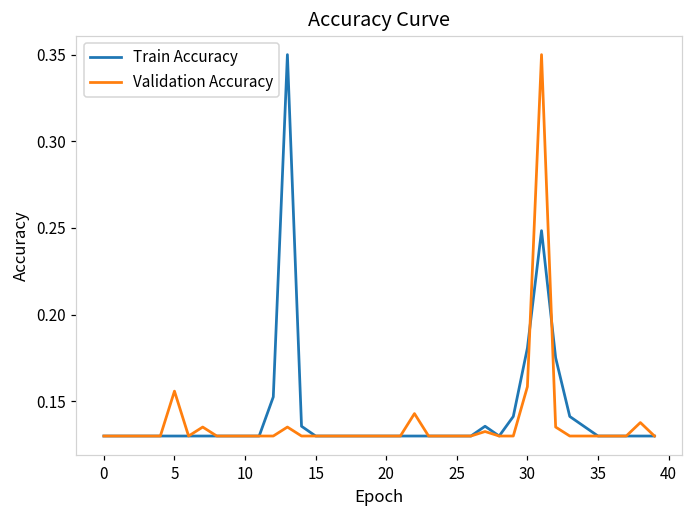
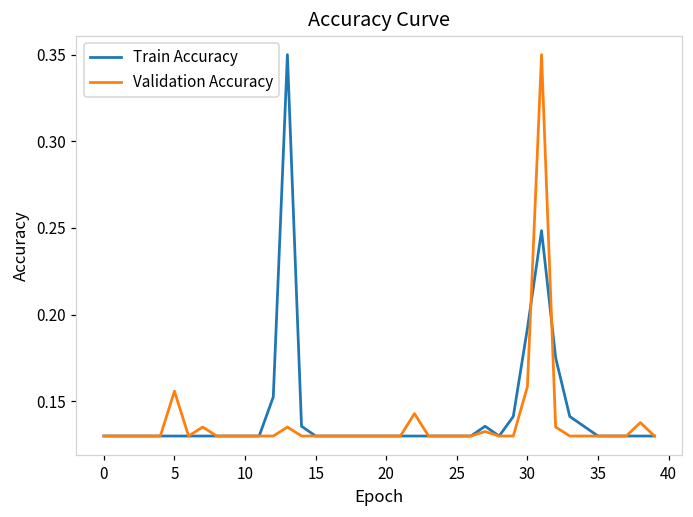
  {
    "Train Accuracy": {
      "5": 0.130,
-     "30": 0.181
+     "30": 0.192
    },
    "Validation Accuracy": {
      "5": 0.156,
      "30": 0.158
    }
  }
